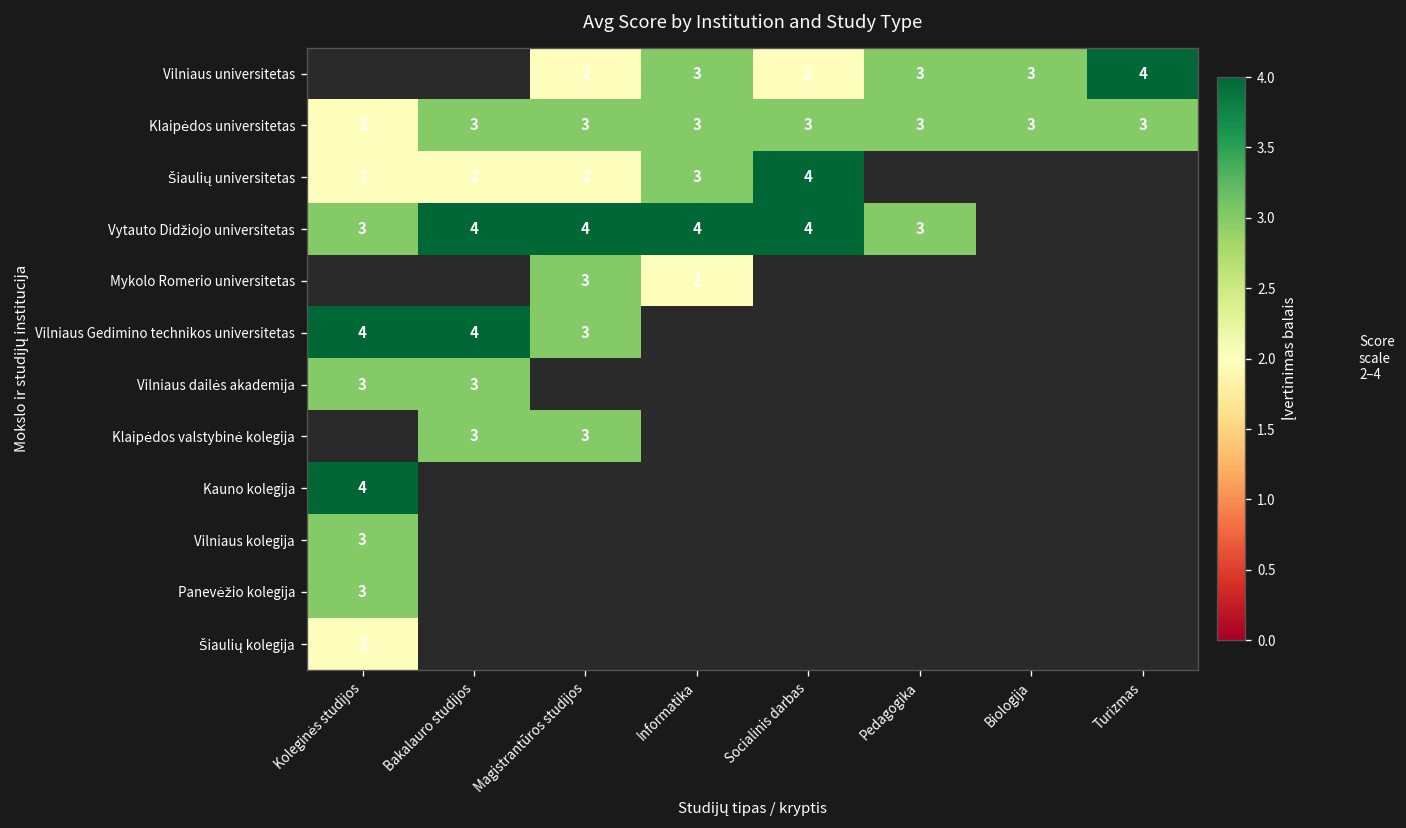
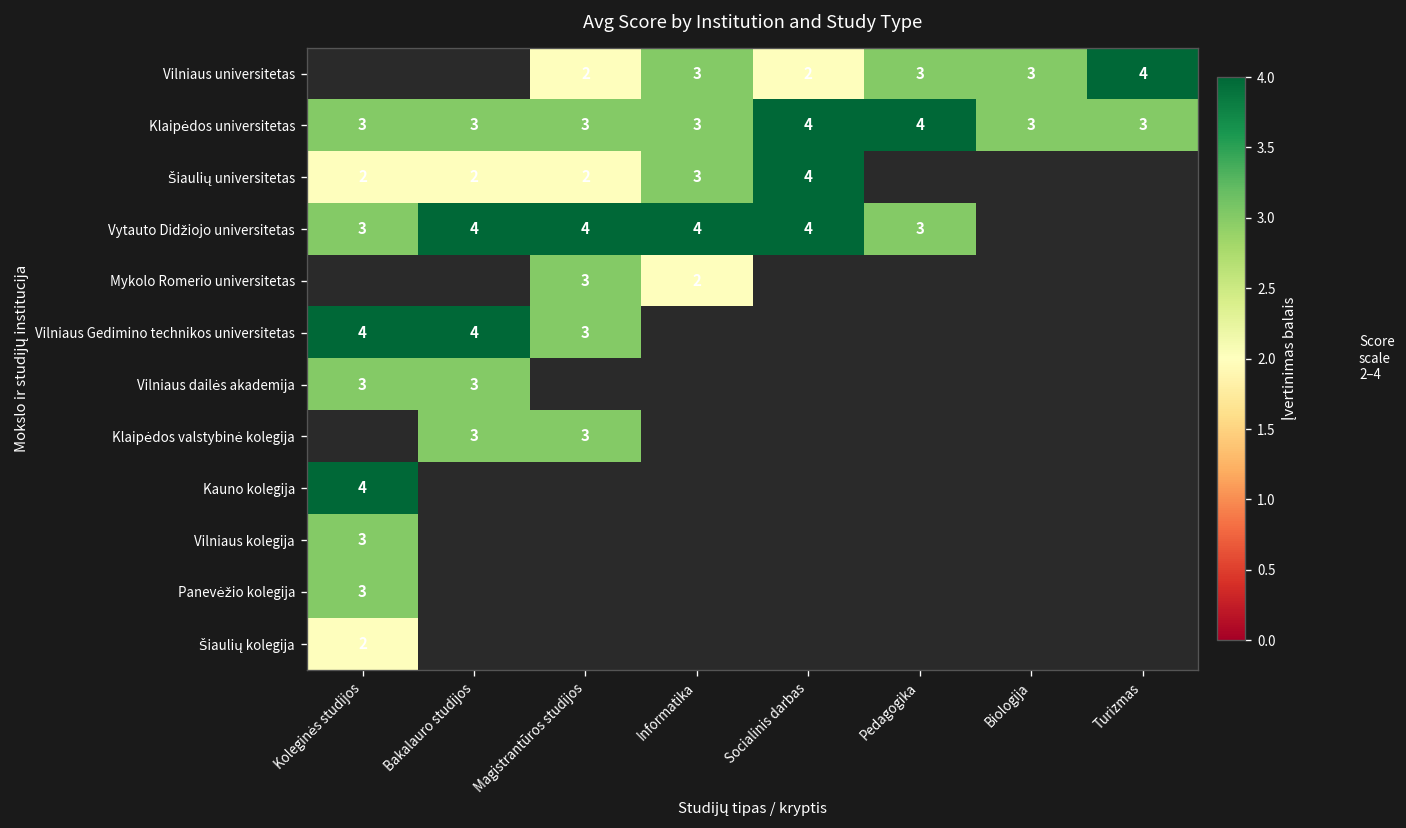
  {
    "Vilniaus universitetas": {
      "Magistrantūros studijos": 2,
      "Informatika": 3,
      "Socialinis darbas": 2,
      "Pedagogika": 3,
      "Biologija": 3,
      "Turizmas": 4
    },
    "Klaipėdos universitetas": {
-     "Koleginės studijos": 2,
+     "Koleginės studijos": 3,
      "Bakalauro studijos": 3,
      "Magistrantūros studijos": 3,
      "Informatika": 3,
-     "Socialinis darbas": 3,
-     "Pedagogika": 3,
+     "Socialinis darbas": 4,
+     "Pedagogika": 4,
      "Biologija": 3,
      "Turizmas": 3
    },
    "Šiaulių universitetas": {
      "Koleginės studijos": 2,
      "Bakalauro studijos": 2,
      "Magistrantūros studijos": 2,
      "Informatika": 3,
      "Socialinis darbas": 4
    },
    "Vytauto Didžiojo universitetas": {
      "Koleginės studijos": 3,
      "Bakalauro studijos": 4,
      "Magistrantūros studijos": 4,
      "Informatika": 4,
      "Socialinis darbas": 4,
      "Pedagogika": 3
    },
    "Mykolo Romerio universitetas": {
      "Magistrantūros studijos": 3,
      "Informatika": 2
    },
    "Vilniaus Gedimino technikos universitetas": {
      "Koleginės studijos": 4,
      "Bakalauro studijos": 4,
      "Magistrantūros studijos": 3
    },
    "Vilniaus dailės akademija": {
      "Koleginės studijos": 3,
      "Bakalauro studijos": 3
    },
    "Klaipėdos valstybinė kolegija": {
      "Bakalauro studijos": 3,
      "Magistrantūros studijos": 3
    },
    "Kauno kolegija": {
      "Koleginės studijos": 4
    },
    "Vilniaus kolegija": {
      "Koleginės studijos": 3
    },
    "Panevėžio kolegija": {
      "Koleginės studijos": 3
    },
    "Šiaulių kolegija": {
      "Koleginės studijos": 2
    }
  }
